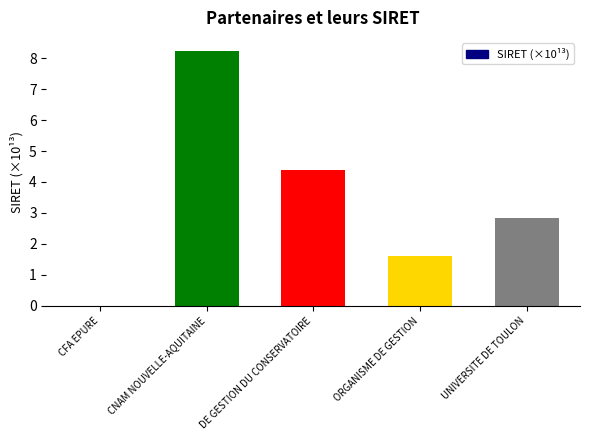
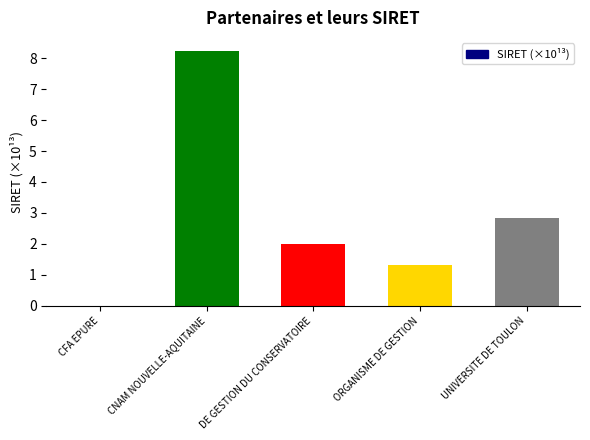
  {
    "CFA EPURE": 0.0,
    "CNAM NOUVELLE-AQUITAINE": 8.2,
-   "DE GESTION DU CONSERVATOIRE": 4.4,
-   "ORGANISME DE GESTION": 1.6,
+   "DE GESTION DU CONSERVATOIRE": 2.0,
+   "ORGANISME DE GESTION": 1.3,
    "UNIVERSITE DE TOULON": 2.8
  }
